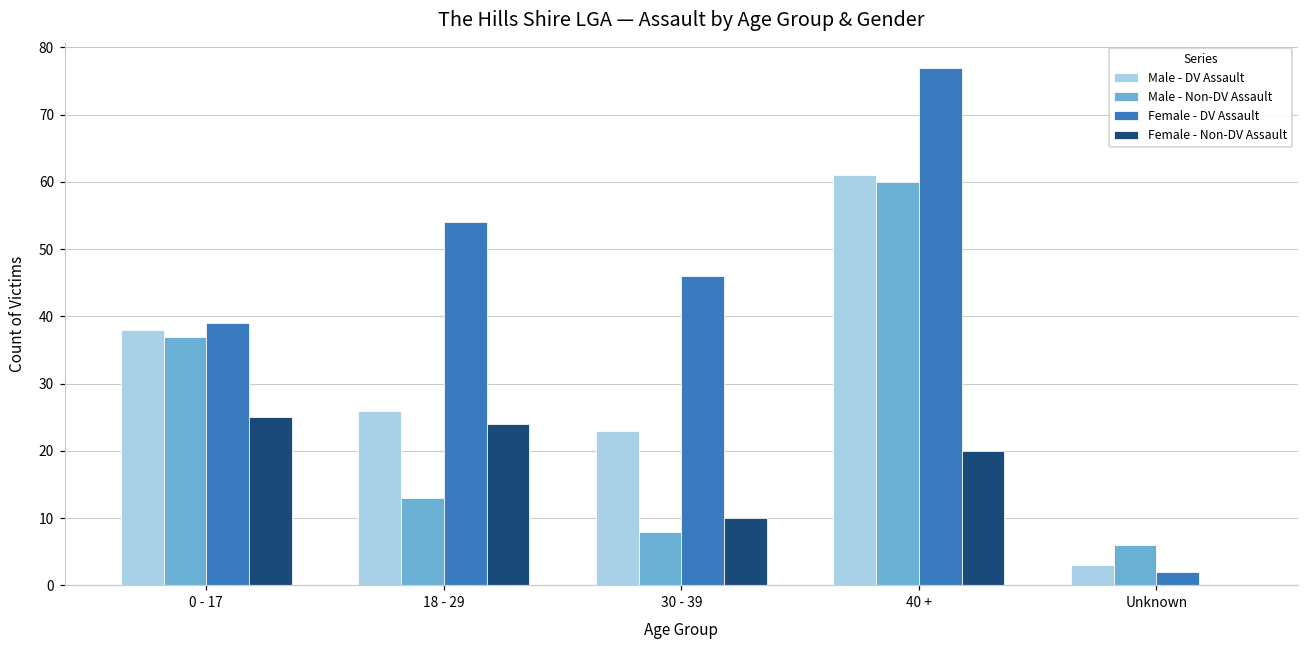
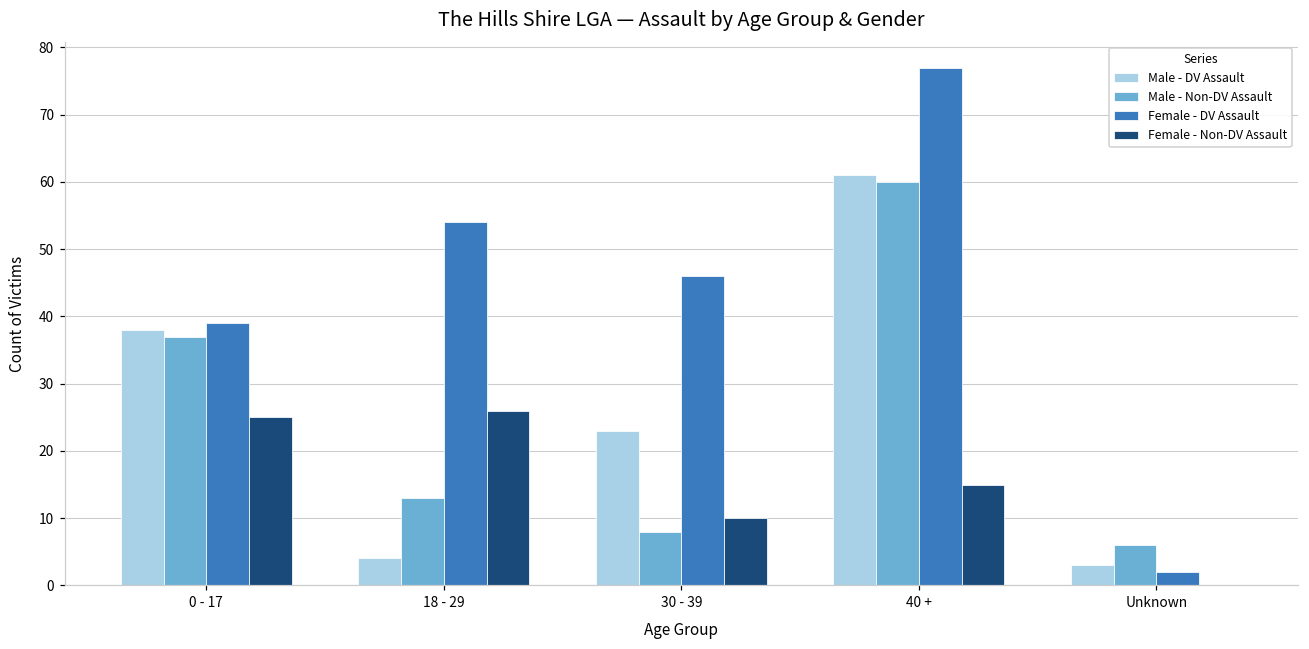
  {
    "Male - DV Assault": {
      "0 - 17": 38,
-     "18 - 29": 26,
+     "18 - 29": 4,
      "30 - 39": 23,
      "40 +": 61,
      "Unknown": 3
    },
    "Male - Non-DV Assault": {
      "0 - 17": 37,
      "18 - 29": 13,
      "30 - 39": 8,
      "40 +": 60,
      "Unknown": 6
    },
    "Female - DV Assault": {
      "0 - 17": 39,
      "18 - 29": 54,
      "30 - 39": 46,
      "40 +": 77,
      "Unknown": 2
    },
    "Female - Non-DV Assault": {
      "0 - 17": 25,
-     "18 - 29": 24,
+     "18 - 29": 26,
      "30 - 39": 10,
-     "40 +": 20,
+     "40 +": 15,
      "Unknown": 0
    }
  }
